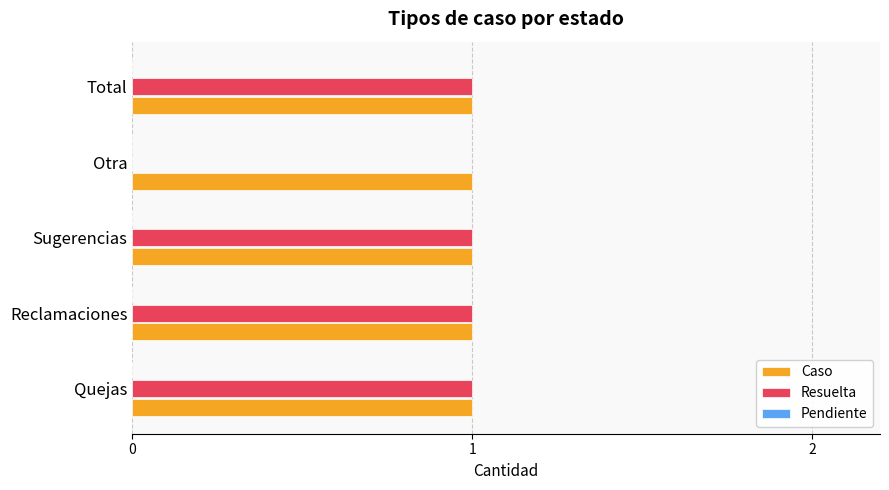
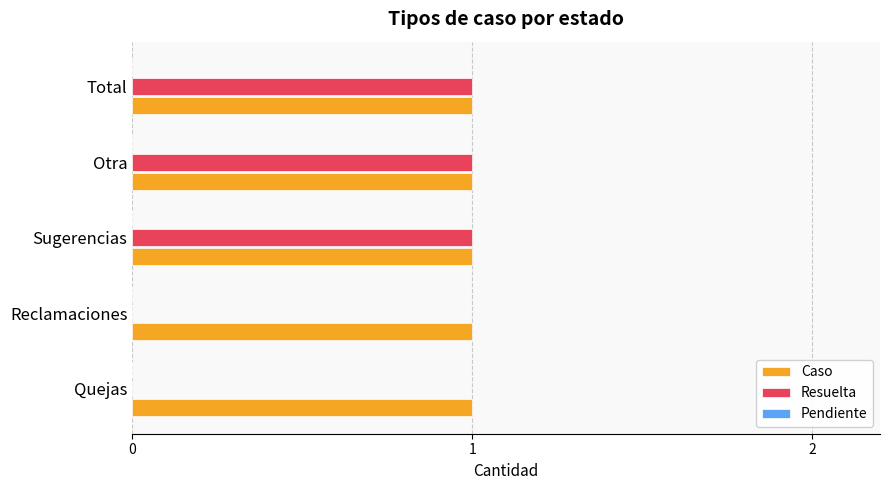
  {
    "Caso": {
      "Total": 1,
      "Otra": 1,
      "Sugerencias": 1,
      "Reclamaciones": 1,
      "Quejas": 1
    },
    "Resuelta": {
      "Total": 1,
-     "Otra": 0,
+     "Otra": 1,
      "Sugerencias": 1,
-     "Reclamaciones": 1,
-     "Quejas": 1
+     "Reclamaciones": 0,
+     "Quejas": 0
    },
    "Pendiente": {
      "Total": 0,
      "Otra": 0,
      "Sugerencias": 0,
      "Reclamaciones": 0,
      "Quejas": 0
    }
  }
